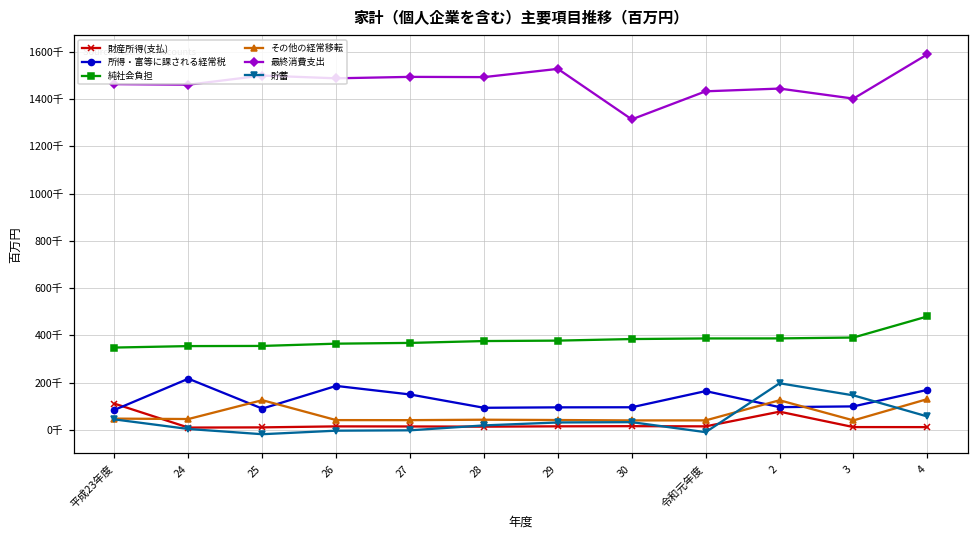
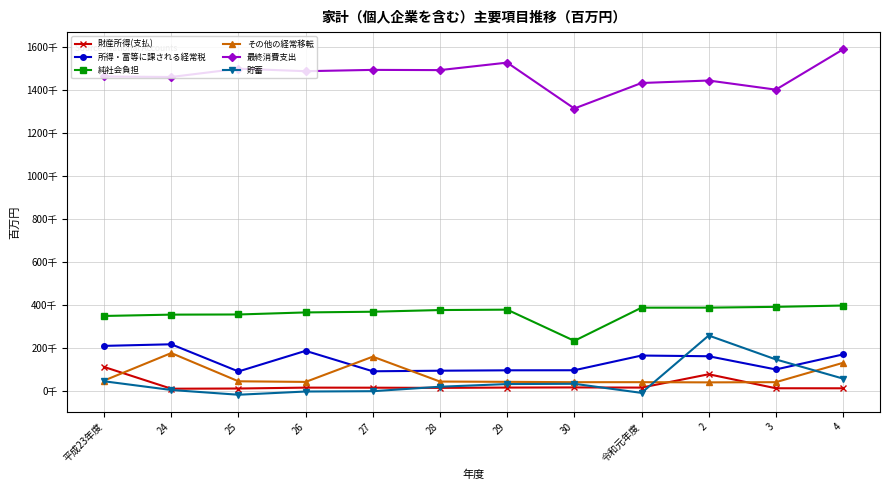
  {
    "財産所得(支払)": {
      "平成23年度": "110千",
      "25": "10千",
      "26": "10千",
      "27": "10千",
      "29": "10千",
      "30": "20千",
      "令和元年度": "10千",
      "2": "80千",
      "3": "10千",
      "4": "10千"
    },
    "所得・富等に課される経常税": {
-     "平成23年度": "80千",
+     "平成23年度": "210千",
      "24": "220千",
      "25": "90千",
      "26": "190千",
-     "27": "150千",
+     "27": "90千",
      "28": "90千",
      "29": "90千",
      "30": "100千",
      "令和元年度": "160千",
-     "2": "100千",
+     "2": "160千",
      "3": "100千",
      "4": "170千"
    },
    "純社会負担": {
      "平成23年度": "350千",
      "24": "350千",
      "25": "350千",
      "26": "360千",
      "27": "370千",
      "28": "380千",
      "29": "380千",
-     "30": "380千",
+     "30": "230千",
      "令和元年度": "390千",
      "2": "390千",
      "3": "390千",
-     "4": "480千"
+     "4": "400千"
    },
    "その他の経常移転": {
-     "24": "50千",
-     "25": "130千",
+     "24": "180千",
+     "25": "40千",
      "26": "40千",
-     "27": "40千",
+     "27": "160千",
      "28": "40千",
      "令和元年度": "40千",
-     "2": "120千",
+     "2": "40千",
      "3": "40千",
      "4": "130千"
    },
    "最終消費支出": {
      "27": "1490千",
      "28": "1490千",
      "29": "1530千",
      "30": "1310千",
      "令和元年度": "1430千",
      "2": "1440千",
      "3": "1400千",
      "4": "1590千"
    },
    "貯蓄": {
      "25": "-20千",
      "26": "0千",
      "27": "0千",
      "令和元年度": "-10千",
-     "2": "200千",
+     "2": "260千",
      "3": "150千",
      "4": "60千"
    }
  }
